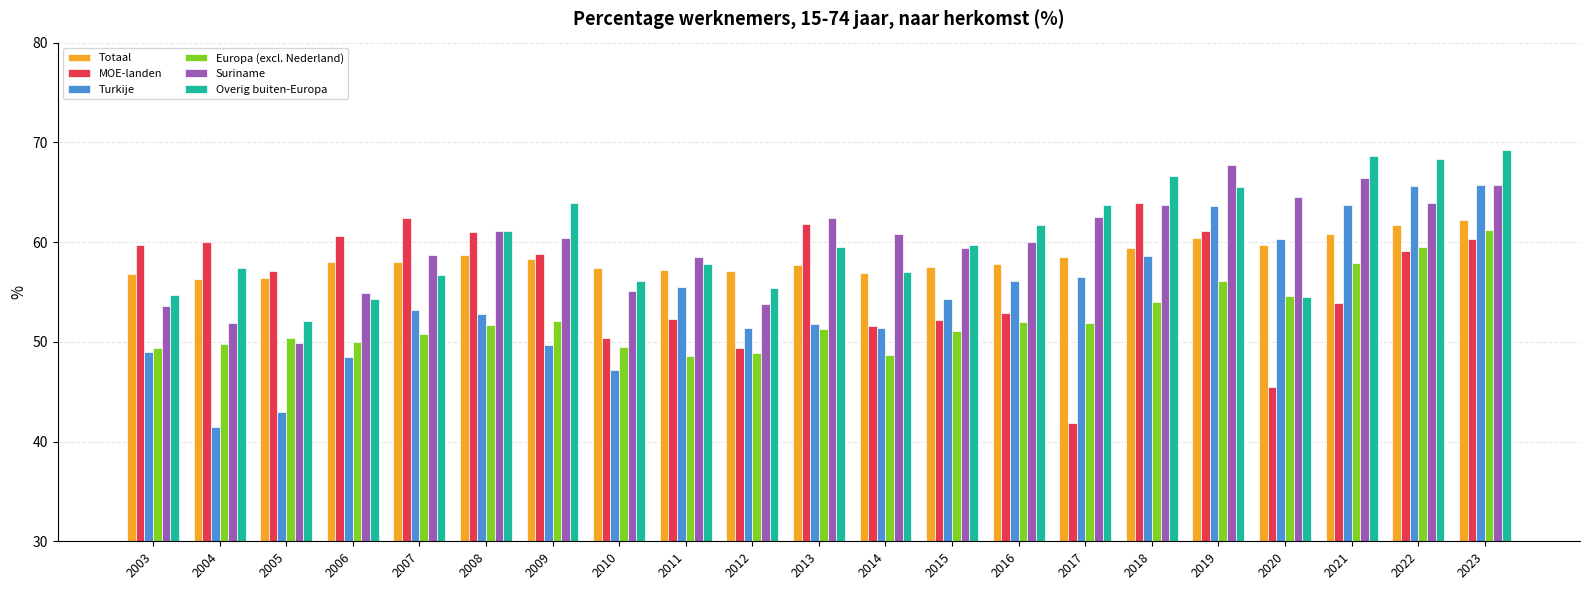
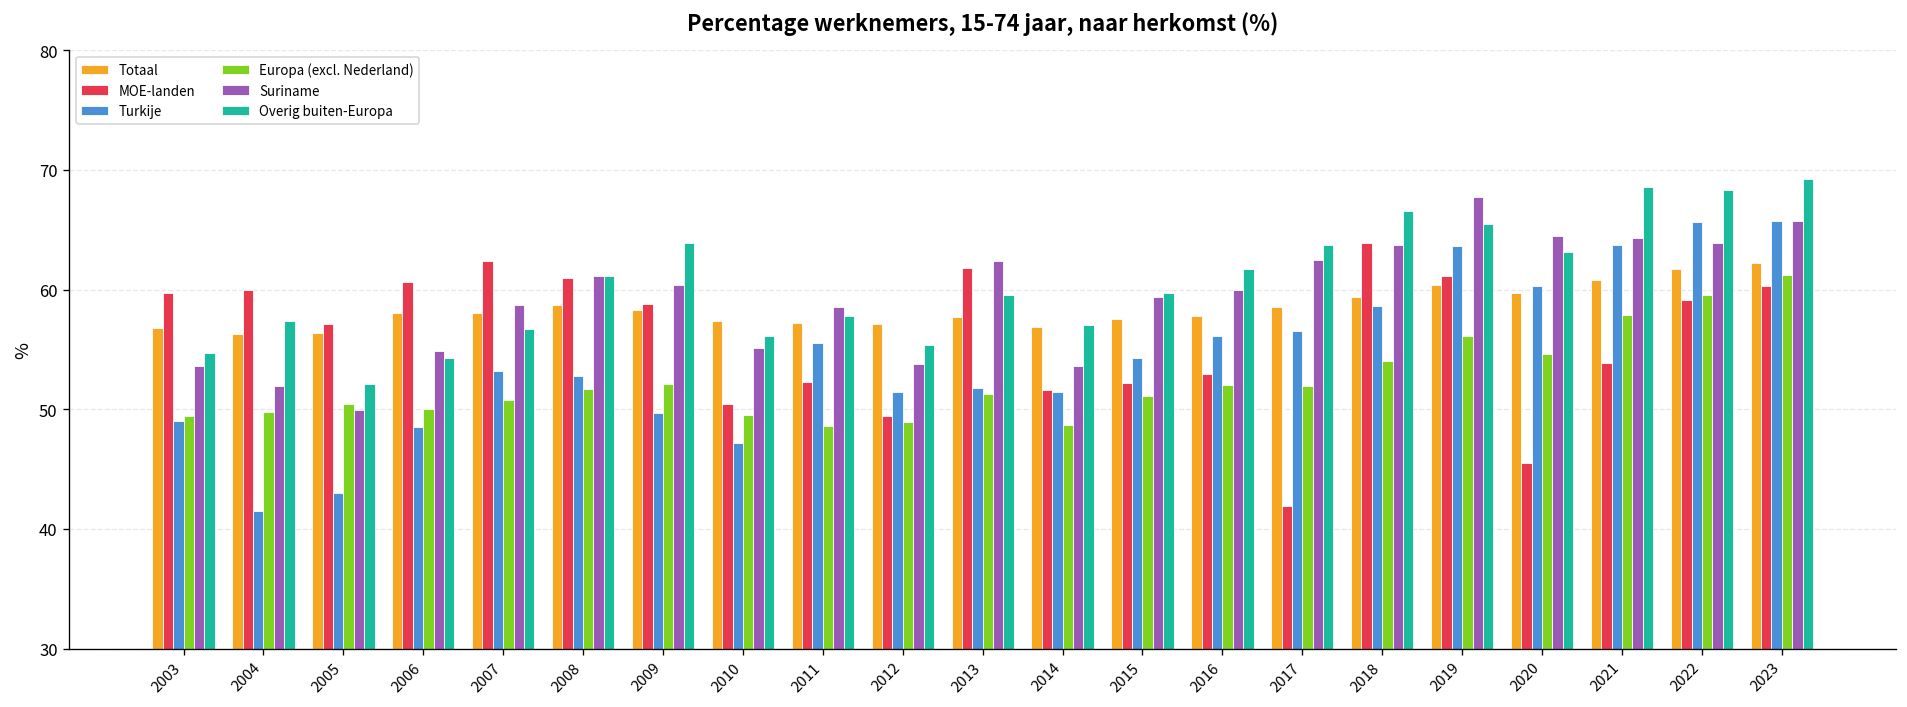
  {
    "Totaal": {
      "2003": 57,
      "2004": 56,
      "2005": 56,
      "2006": 58,
      "2007": 58,
      "2008": 59,
      "2009": 58,
      "2010": 57,
      "2011": 57,
      "2012": 57,
      "2013": 58,
      "2014": 57,
      "2015": 58,
      "2016": 58,
      "2017": 59,
      "2018": 59,
      "2019": 60,
      "2020": 60,
      "2021": 61,
      "2022": 62,
      "2023": 62
    },
    "MOE-landen": {
      "2003": 60,
      "2004": 60,
      "2005": 57,
      "2006": 61,
      "2007": 62,
      "2008": 61,
      "2009": 59,
      "2010": 50,
      "2011": 52,
      "2012": 49,
      "2013": 62,
      "2014": 52,
      "2015": 52,
      "2016": 53,
      "2017": 42,
      "2018": 64,
      "2019": 61,
      "2020": 46,
      "2021": 54,
      "2022": 59,
      "2023": 60
    },
    "Turkije": {
      "2003": 49,
      "2004": 42,
      "2005": 43,
      "2006": 49,
      "2007": 53,
      "2008": 53,
      "2009": 50,
      "2010": 47,
      "2011": 56,
      "2012": 51,
      "2013": 52,
      "2014": 51,
      "2015": 54,
      "2016": 56,
      "2017": 57,
      "2018": 59,
      "2019": 64,
      "2020": 60,
      "2021": 64,
      "2022": 66,
      "2023": 66
    },
    "Europa (excl. Nederland)": {
      "2003": 49,
      "2004": 50,
      "2005": 50,
      "2006": 50,
      "2007": 51,
      "2008": 52,
      "2009": 52,
      "2010": 50,
      "2011": 49,
      "2012": 49,
      "2013": 51,
      "2014": 49,
      "2015": 51,
      "2016": 52,
      "2017": 52,
      "2018": 54,
      "2019": 56,
      "2020": 55,
      "2021": 58,
      "2022": 60,
      "2023": 61
    },
    "Suriname": {
      "2003": 54,
      "2004": 52,
      "2005": 50,
      "2006": 55,
      "2007": 59,
      "2008": 61,
      "2009": 60,
      "2010": 55,
      "2011": 59,
      "2012": 54,
      "2013": 62,
-     "2014": 61,
+     "2014": 54,
      "2015": 59,
      "2016": 60,
      "2017": 63,
      "2018": 64,
      "2019": 68,
      "2020": 65,
-     "2021": 66,
+     "2021": 64,
      "2022": 64,
      "2023": 66
    },
    "Overig buiten-Europa": {
      "2003": 55,
      "2004": 57,
      "2005": 52,
      "2006": 54,
      "2007": 57,
      "2008": 61,
      "2009": 64,
      "2010": 56,
      "2011": 58,
      "2012": 55,
      "2013": 60,
      "2014": 57,
      "2015": 60,
      "2016": 62,
      "2017": 64,
      "2018": 67,
      "2019": 66,
-     "2020": 55,
+     "2020": 63,
      "2021": 69,
      "2022": 68,
      "2023": 69
    }
  }
